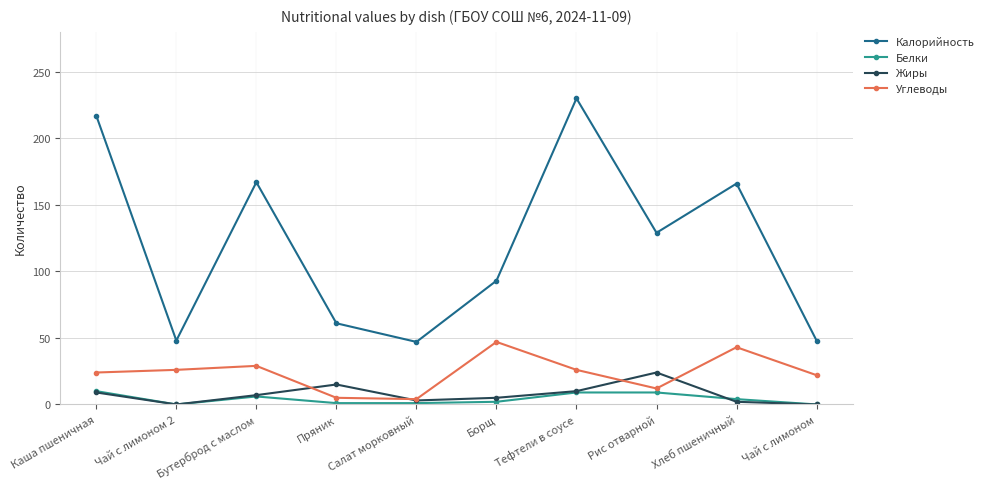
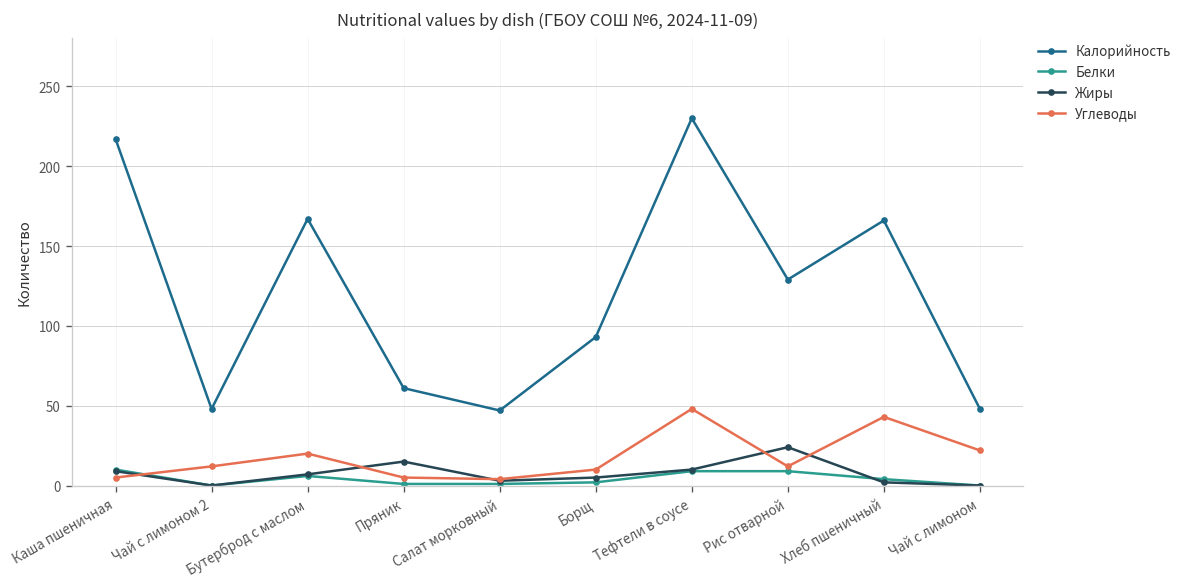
  {
    "Жиры": {
      "Пряник": 15,
      "Борщ": 5,
      "Рис отварной": 24,
      "Хлеб пшеничный": 2
    },
    "Углеводы": {
-     "Каша пшеничная": 24,
-     "Чай с лимоном 2": 26,
-     "Бутерброд с маслом": 29,
+     "Каша пшеничная": 5,
+     "Чай с лимоном 2": 12,
+     "Бутерброд с маслом": 20,
      "Пряник": 5,
-     "Борщ": 47,
-     "Тефтели в соусе": 26,
+     "Борщ": 10,
+     "Тефтели в соусе": 48,
      "Рис отварной": 12,
      "Хлеб пшеничный": 43,
      "Чай с лимоном": 22
    }
  }
